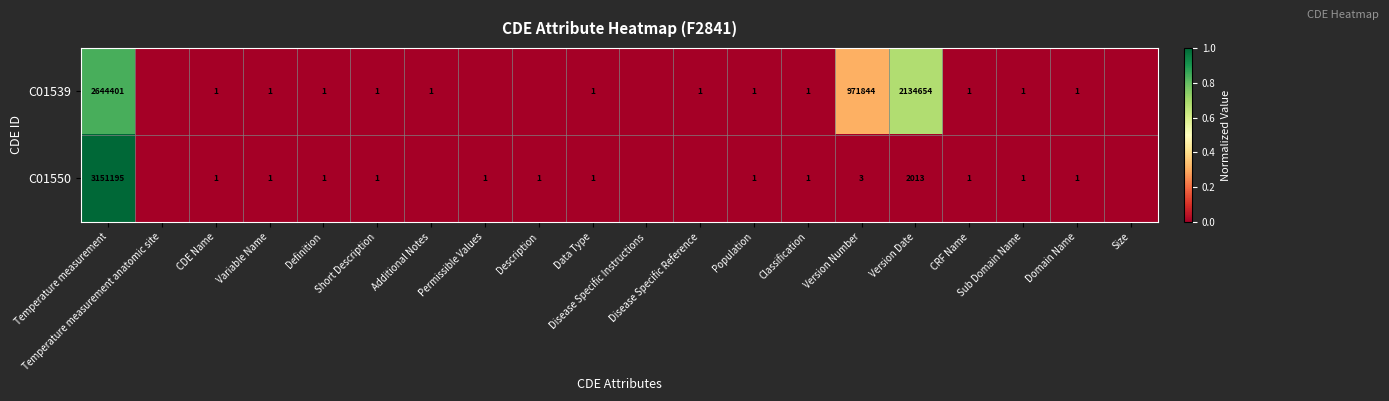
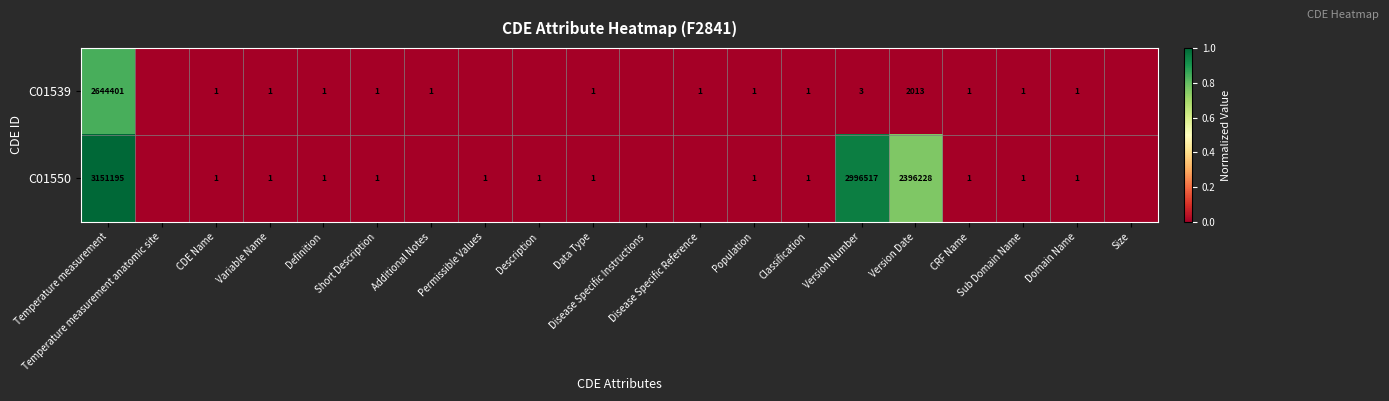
  {
    "C01539": {
      "Temperature measurement": 2644401,
      "CDE Name": 1,
      "Variable Name": 1,
      "Definition": 1,
      "Short Description": 1,
      "Additional Notes": 1,
      "Data Type": 1,
      "Disease Specific Reference": 1,
      "Population": 1,
      "Classification": 1,
-     "Version Number": 971844,
-     "Version Date": 2134654,
+     "Version Number": 3,
+     "Version Date": 2013,
      "CRF Name": 1,
      "Sub Domain Name": 1,
      "Domain Name": 1
    },
    "C01550": {
      "Temperature measurement": 3151195,
      "CDE Name": 1,
      "Variable Name": 1,
      "Definition": 1,
      "Short Description": 1,
      "Permissible Values": 1,
      "Description": 1,
      "Data Type": 1,
      "Population": 1,
      "Classification": 1,
-     "Version Number": 3,
-     "Version Date": 2013,
+     "Version Number": 2996517,
+     "Version Date": 2396228,
      "CRF Name": 1,
      "Sub Domain Name": 1,
      "Domain Name": 1
    }
  }
